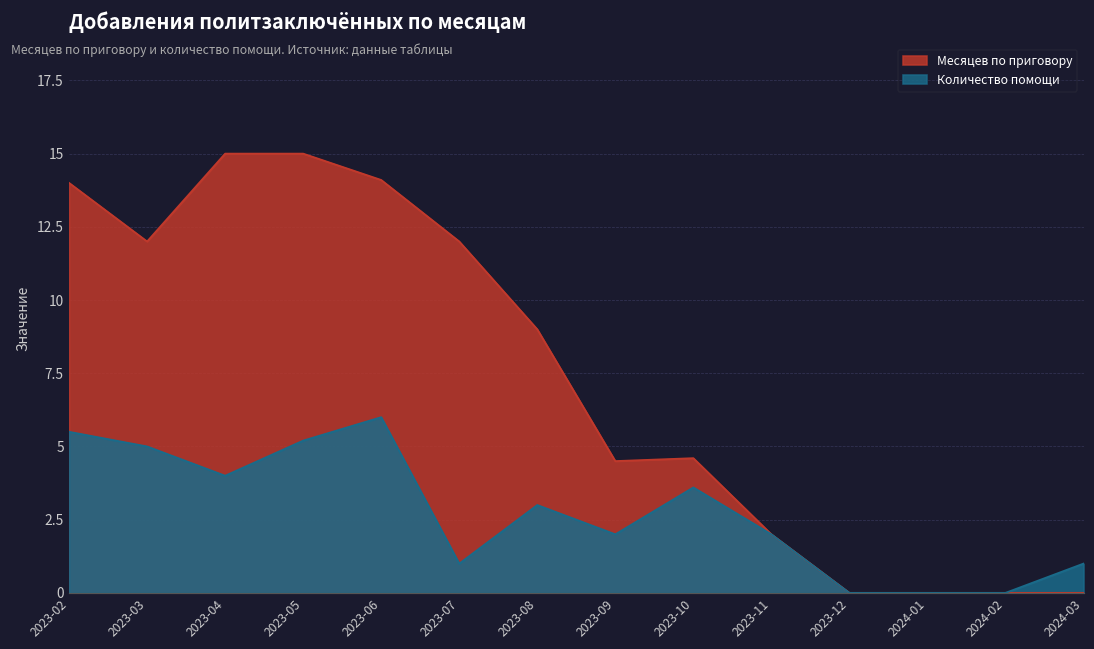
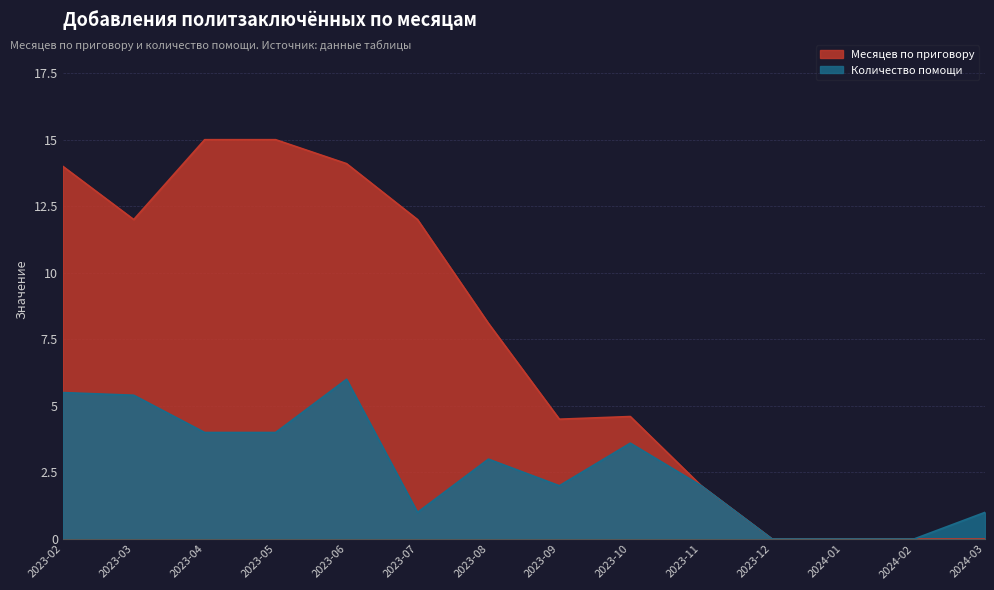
  {
    "Месяцев по приговору": {
      "2023-02": 14.0,
      "2023-03": 12.0,
      "2023-04": 15.0,
      "2023-05": 15.0,
      "2023-06": 14.1,
      "2023-07": 12.0,
-     "2023-08": 9.0,
+     "2023-08": 8.1,
      "2023-09": 4.5,
      "2023-10": 4.6,
      "2024-03": 0.0
    },
    "Количество помощи": {
      "2023-02": 5.5,
-     "2023-03": 5.0,
+     "2023-03": 5.4,
      "2023-04": 4.0,
-     "2023-05": 5.2,
+     "2023-05": 4.0,
      "2023-06": 6.0,
      "2023-07": 1.0,
      "2023-08": 3.0,
      "2023-09": 2.0,
      "2023-10": 3.6,
      "2024-03": 1.0
    }
  }
